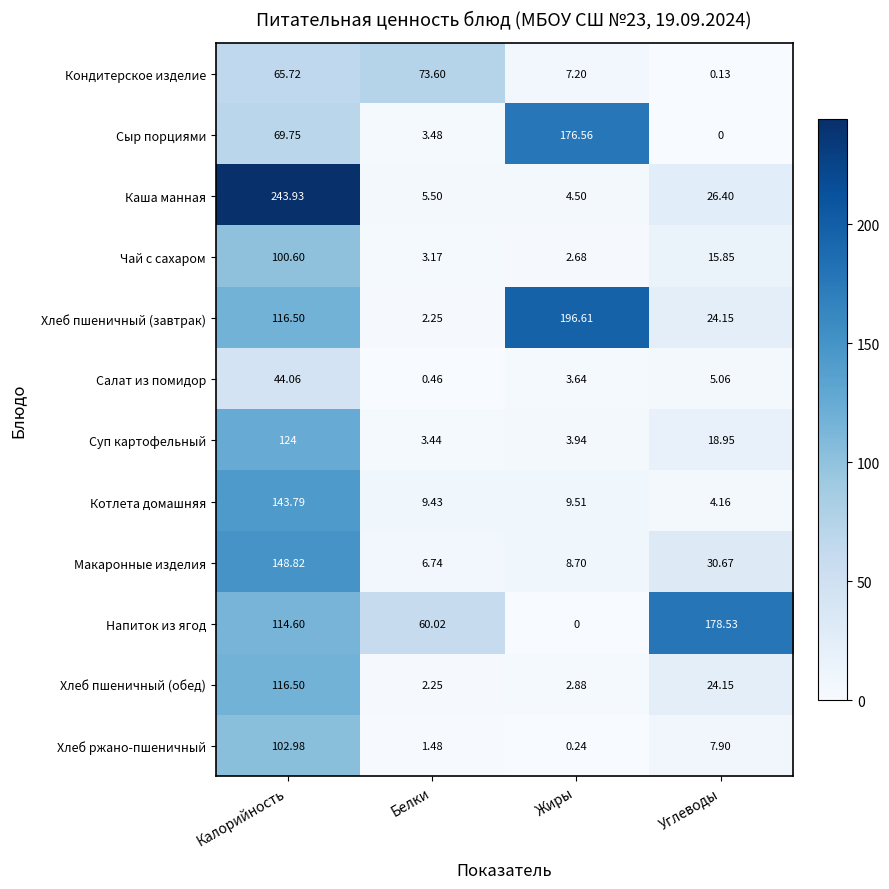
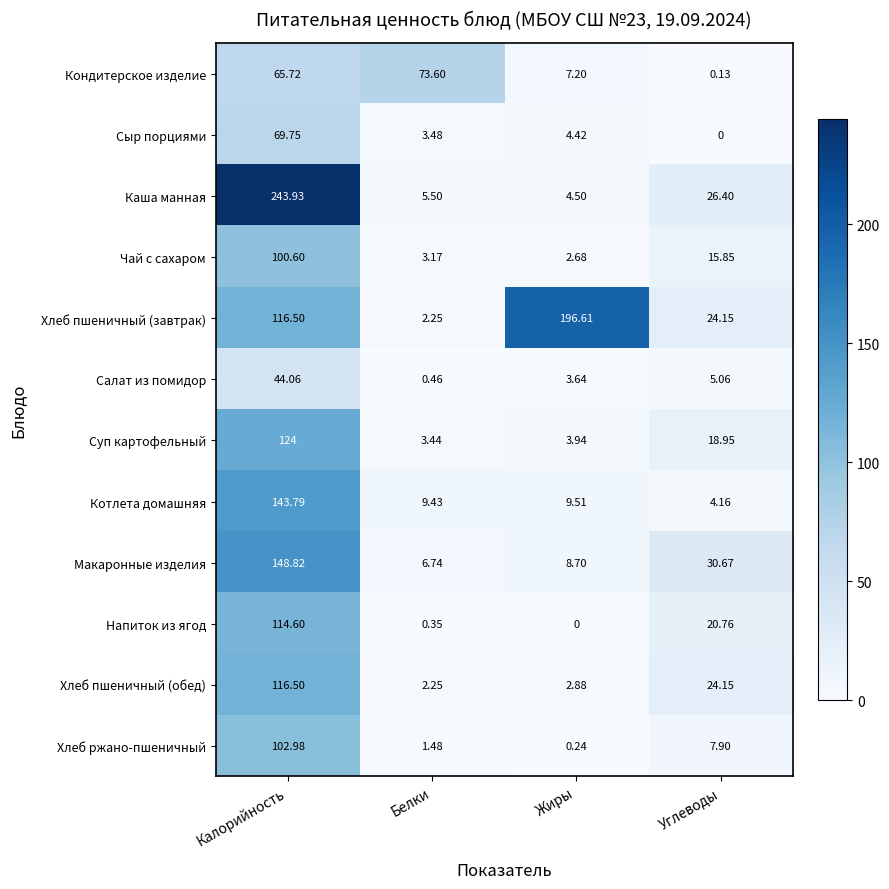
  {
    "Кондитерское изделие": {
      "Калорийность": 65.72,
      "Белки": 73.60,
      "Жиры": 7.20,
      "Углеводы": 0.13
    },
    "Сыр порциями": {
      "Калорийность": 69.75,
      "Белки": 3.48,
-     "Жиры": 176.56,
+     "Жиры": 4.42,
      "Углеводы": 0
    },
    "Каша манная": {
      "Калорийность": 243.93,
      "Белки": 5.50,
      "Жиры": 4.50,
      "Углеводы": 26.40
    },
    "Чай с сахаром": {
      "Калорийность": 100.60,
      "Белки": 3.17,
      "Жиры": 2.68,
      "Углеводы": 15.85
    },
    "Хлеб пшеничный (завтрак)": {
      "Калорийность": 116.50,
      "Белки": 2.25,
      "Жиры": 196.61,
      "Углеводы": 24.15
    },
    "Салат из помидор": {
      "Калорийность": 44.06,
      "Белки": 0.46,
      "Жиры": 3.64,
      "Углеводы": 5.06
    },
    "Суп картофельный": {
      "Калорийность": 124,
      "Белки": 3.44,
      "Жиры": 3.94,
      "Углеводы": 18.95
    },
    "Котлета домашняя": {
      "Калорийность": 143.79,
      "Белки": 9.43,
      "Жиры": 9.51,
      "Углеводы": 4.16
    },
    "Макаронные изделия": {
      "Калорийность": 148.82,
      "Белки": 6.74,
      "Жиры": 8.70,
      "Углеводы": 30.67
    },
    "Напиток из ягод": {
      "Калорийность": 114.60,
-     "Белки": 60.02,
+     "Белки": 0.35,
      "Жиры": 0,
-     "Углеводы": 178.53
+     "Углеводы": 20.76
    },
    "Хлеб пшеничный (обед)": {
      "Калорийность": 116.50,
      "Белки": 2.25,
      "Жиры": 2.88,
      "Углеводы": 24.15
    },
    "Хлеб ржано-пшеничный": {
      "Калорийность": 102.98,
      "Белки": 1.48,
      "Жиры": 0.24,
      "Углеводы": 7.90
    }
  }
